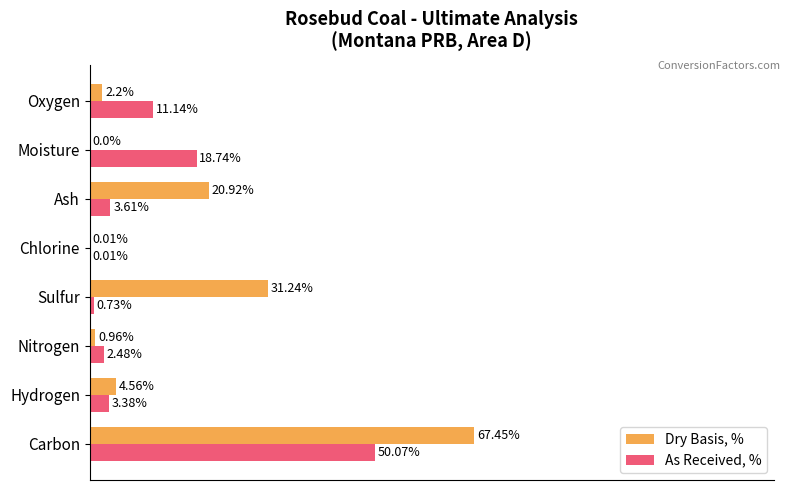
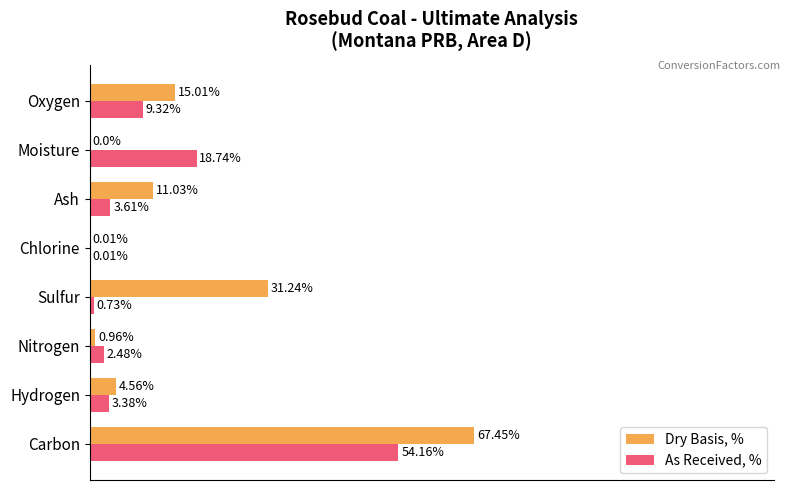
  {
    "Dry Basis, %": {
-     "Oxygen": "2.2%",
+     "Oxygen": "15.01%",
      "Moisture": "0.0%",
-     "Ash": "20.92%",
+     "Ash": "11.03%",
      "Chlorine": "0.01%",
      "Sulfur": "31.24%",
      "Nitrogen": "0.96%",
      "Hydrogen": "4.56%",
      "Carbon": "67.45%"
    },
    "As Received, %": {
-     "Oxygen": "11.14%",
+     "Oxygen": "9.32%",
      "Moisture": "18.74%",
      "Ash": "3.61%",
      "Chlorine": "0.01%",
      "Sulfur": "0.73%",
      "Nitrogen": "2.48%",
      "Hydrogen": "3.38%",
-     "Carbon": "50.07%"
+     "Carbon": "54.16%"
    }
  }
